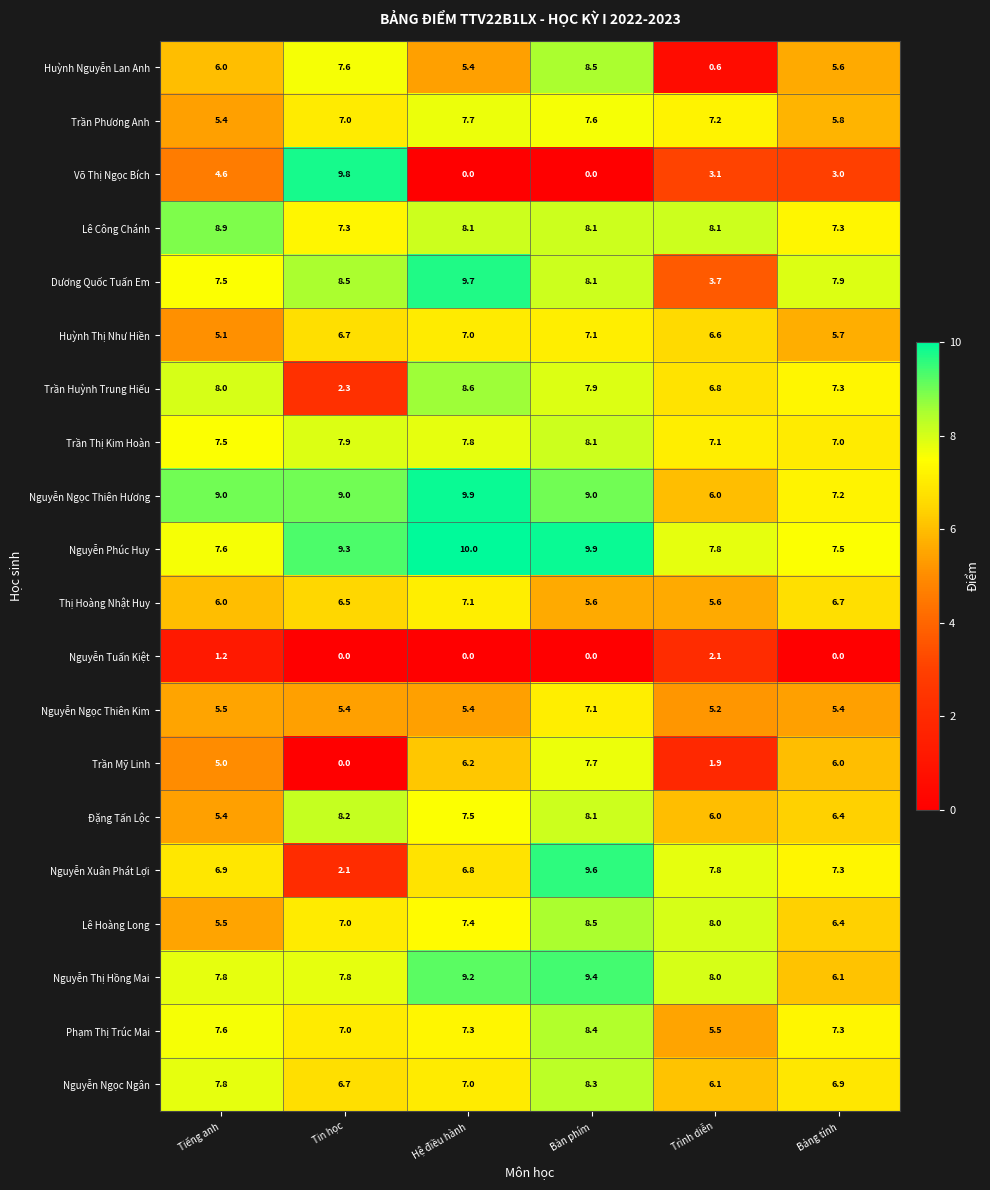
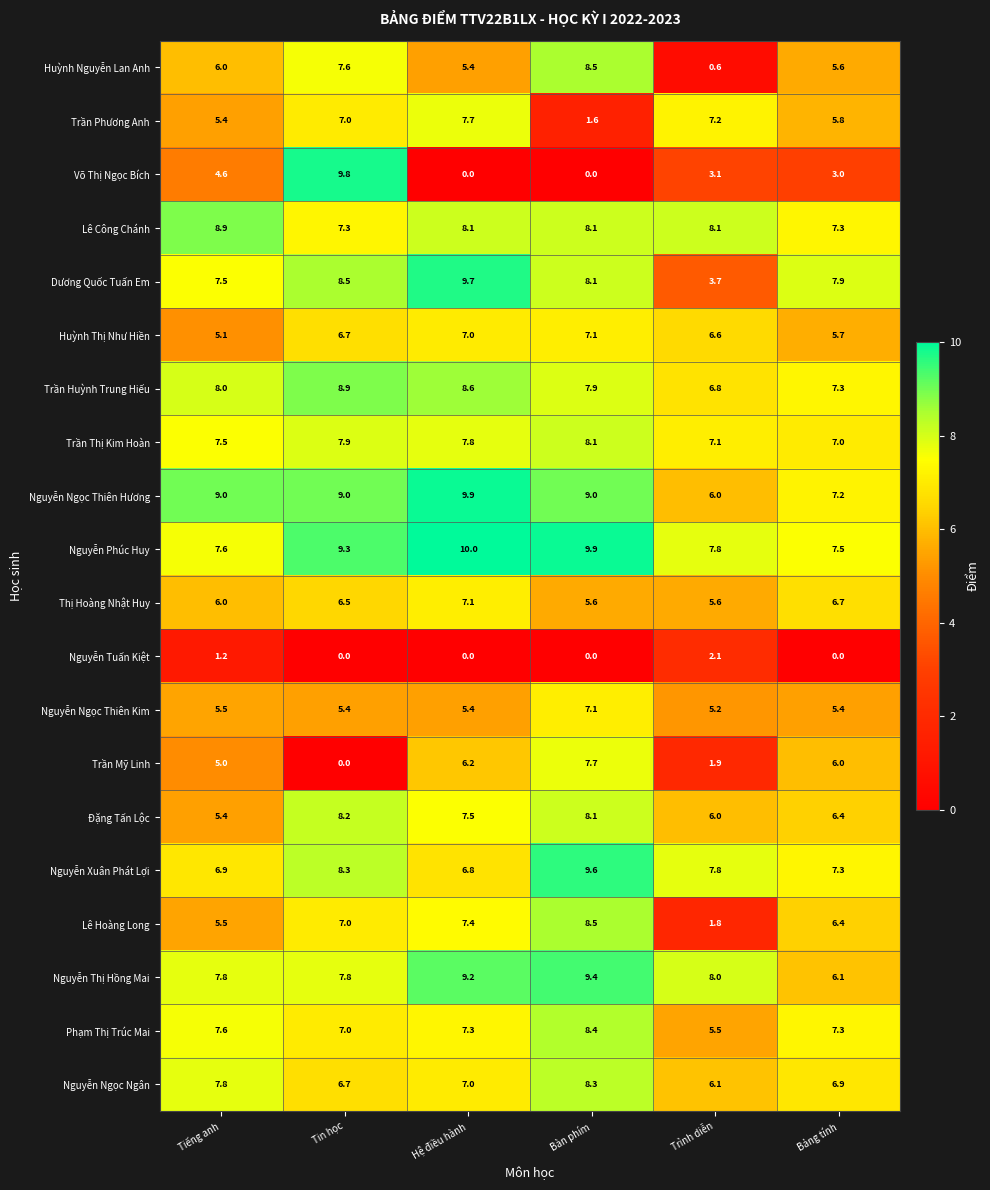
  {
    "Huỳnh Nguyễn Lan Anh": {
      "Tiếng anh": 6.0,
      "Tin học": 7.6,
      "Hệ điều hành": 5.4,
      "Bàn phím": 8.5,
      "Trình diễn": 0.6,
      "Bảng tính": 5.6
    },
    "Trần Phương Anh": {
      "Tiếng anh": 5.4,
      "Tin học": 7.0,
      "Hệ điều hành": 7.7,
-     "Bàn phím": 7.6,
+     "Bàn phím": 1.6,
      "Trình diễn": 7.2,
      "Bảng tính": 5.8
    },
    "Võ Thị Ngọc Bích": {
      "Tiếng anh": 4.6,
      "Tin học": 9.8,
      "Hệ điều hành": 0.0,
      "Bàn phím": 0.0,
      "Trình diễn": 3.1,
      "Bảng tính": 3.0
    },
    "Lê Công Chánh": {
      "Tiếng anh": 8.9,
      "Tin học": 7.3,
      "Hệ điều hành": 8.1,
      "Bàn phím": 8.1,
      "Trình diễn": 8.1,
      "Bảng tính": 7.3
    },
    "Dương Quốc Tuấn Em": {
      "Tiếng anh": 7.5,
      "Tin học": 8.5,
      "Hệ điều hành": 9.7,
      "Bàn phím": 8.1,
      "Trình diễn": 3.7,
      "Bảng tính": 7.9
    },
    "Huỳnh Thị Như Hiền": {
      "Tiếng anh": 5.1,
      "Tin học": 6.7,
      "Hệ điều hành": 7.0,
      "Bàn phím": 7.1,
      "Trình diễn": 6.6,
      "Bảng tính": 5.7
    },
    "Trần Huỳnh Trung Hiếu": {
      "Tiếng anh": 8.0,
-     "Tin học": 2.3,
+     "Tin học": 8.9,
      "Hệ điều hành": 8.6,
      "Bàn phím": 7.9,
      "Trình diễn": 6.8,
      "Bảng tính": 7.3
    },
    "Trần Thị Kim Hoàn": {
      "Tiếng anh": 7.5,
      "Tin học": 7.9,
      "Hệ điều hành": 7.8,
      "Bàn phím": 8.1,
      "Trình diễn": 7.1,
      "Bảng tính": 7.0
    },
    "Nguyễn Ngọc Thiên Hương": {
      "Tiếng anh": 9.0,
      "Tin học": 9.0,
      "Hệ điều hành": 9.9,
      "Bàn phím": 9.0,
      "Trình diễn": 6.0,
      "Bảng tính": 7.2
    },
    "Nguyễn Phúc Huy": {
      "Tiếng anh": 7.6,
      "Tin học": 9.3,
      "Hệ điều hành": 10.0,
      "Bàn phím": 9.9,
      "Trình diễn": 7.8,
      "Bảng tính": 7.5
    },
    "Thị Hoàng Nhật Huy": {
      "Tiếng anh": 6.0,
      "Tin học": 6.5,
      "Hệ điều hành": 7.1,
      "Bàn phím": 5.6,
      "Trình diễn": 5.6,
      "Bảng tính": 6.7
    },
    "Nguyễn Tuấn Kiệt": {
      "Tiếng anh": 1.2,
      "Tin học": 0.0,
      "Hệ điều hành": 0.0,
      "Bàn phím": 0.0,
      "Trình diễn": 2.1,
      "Bảng tính": 0.0
    },
    "Nguyễn Ngọc Thiên Kim": {
      "Tiếng anh": 5.5,
      "Tin học": 5.4,
      "Hệ điều hành": 5.4,
      "Bàn phím": 7.1,
      "Trình diễn": 5.2,
      "Bảng tính": 5.4
    },
    "Trần Mỹ Linh": {
      "Tiếng anh": 5.0,
      "Tin học": 0.0,
      "Hệ điều hành": 6.2,
      "Bàn phím": 7.7,
      "Trình diễn": 1.9,
      "Bảng tính": 6.0
    },
    "Đặng Tấn Lộc": {
      "Tiếng anh": 5.4,
      "Tin học": 8.2,
      "Hệ điều hành": 7.5,
      "Bàn phím": 8.1,
      "Trình diễn": 6.0,
      "Bảng tính": 6.4
    },
    "Nguyễn Xuân Phát Lợi": {
      "Tiếng anh": 6.9,
-     "Tin học": 2.1,
+     "Tin học": 8.3,
      "Hệ điều hành": 6.8,
      "Bàn phím": 9.6,
      "Trình diễn": 7.8,
      "Bảng tính": 7.3
    },
    "Lê Hoàng Long": {
      "Tiếng anh": 5.5,
      "Tin học": 7.0,
      "Hệ điều hành": 7.4,
      "Bàn phím": 8.5,
-     "Trình diễn": 8.0,
+     "Trình diễn": 1.8,
      "Bảng tính": 6.4
    },
    "Nguyễn Thị Hồng Mai": {
      "Tiếng anh": 7.8,
      "Tin học": 7.8,
      "Hệ điều hành": 9.2,
      "Bàn phím": 9.4,
      "Trình diễn": 8.0,
      "Bảng tính": 6.1
    },
    "Phạm Thị Trúc Mai": {
      "Tiếng anh": 7.6,
      "Tin học": 7.0,
      "Hệ điều hành": 7.3,
      "Bàn phím": 8.4,
      "Trình diễn": 5.5,
      "Bảng tính": 7.3
    },
    "Nguyễn Ngọc Ngân": {
      "Tiếng anh": 7.8,
      "Tin học": 6.7,
      "Hệ điều hành": 7.0,
      "Bàn phím": 8.3,
      "Trình diễn": 6.1,
      "Bảng tính": 6.9
    }
  }
